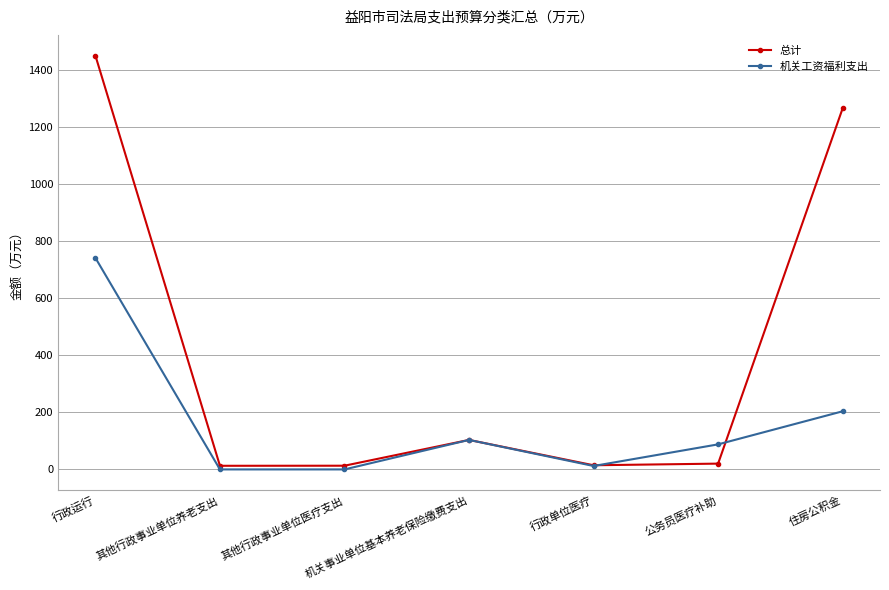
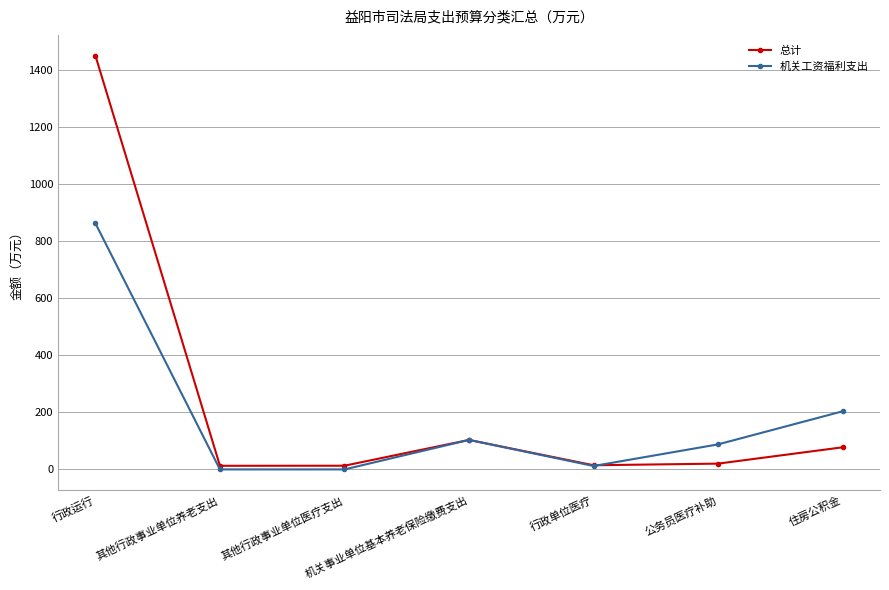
  {
    "总计": {
      "行政运行": 1450,
      "其他行政事业单位养老支出": 10,
      "其他行政事业单位医疗支出": 10,
      "公务员医疗补助": 20,
-     "住房公积金": 1260
+     "住房公积金": 80
    },
    "机关工资福利支出": {
-     "行政运行": 740,
+     "行政运行": 860,
      "其他行政事业单位养老支出": 0,
      "其他行政事业单位医疗支出": 0,
      "公务员医疗补助": 90,
      "住房公积金": 200
    }
  }
